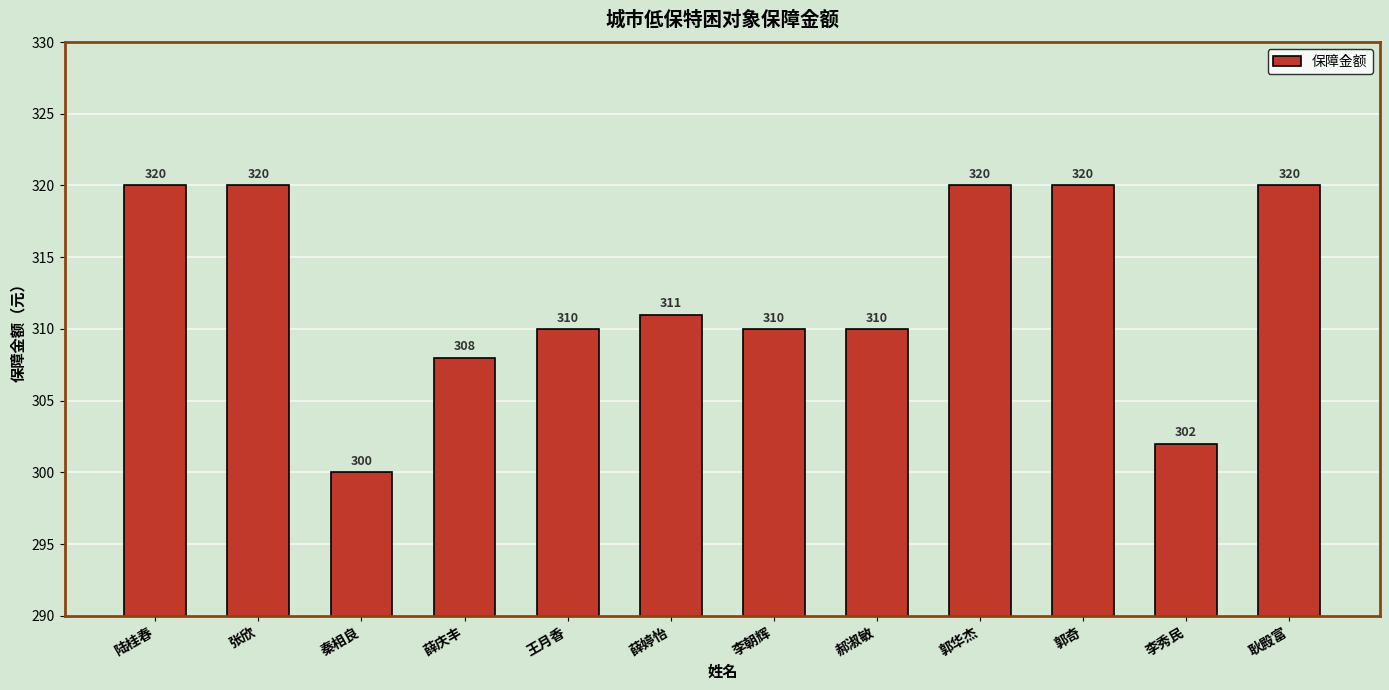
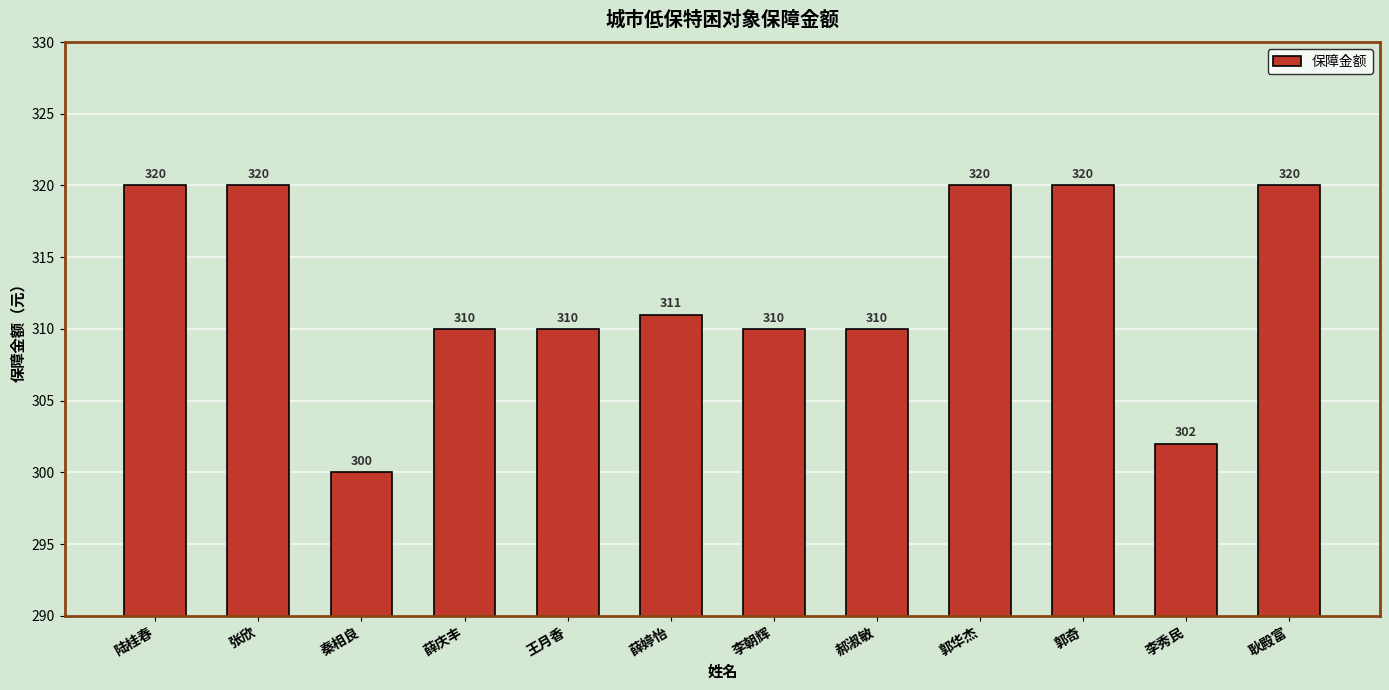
  {
    "陆桂春": 320,
    "张欣": 320,
    "秦相良": 300,
-   "薛庆丰": 308,
+   "薛庆丰": 310,
    "王月香": 310,
    "薛婷怡": 311,
    "李朝辉": 310,
    "郝淑敏": 310,
    "郭华杰": 320,
    "郭奇": 320,
    "李秀民": 302,
    "耿殿富": 320
  }
